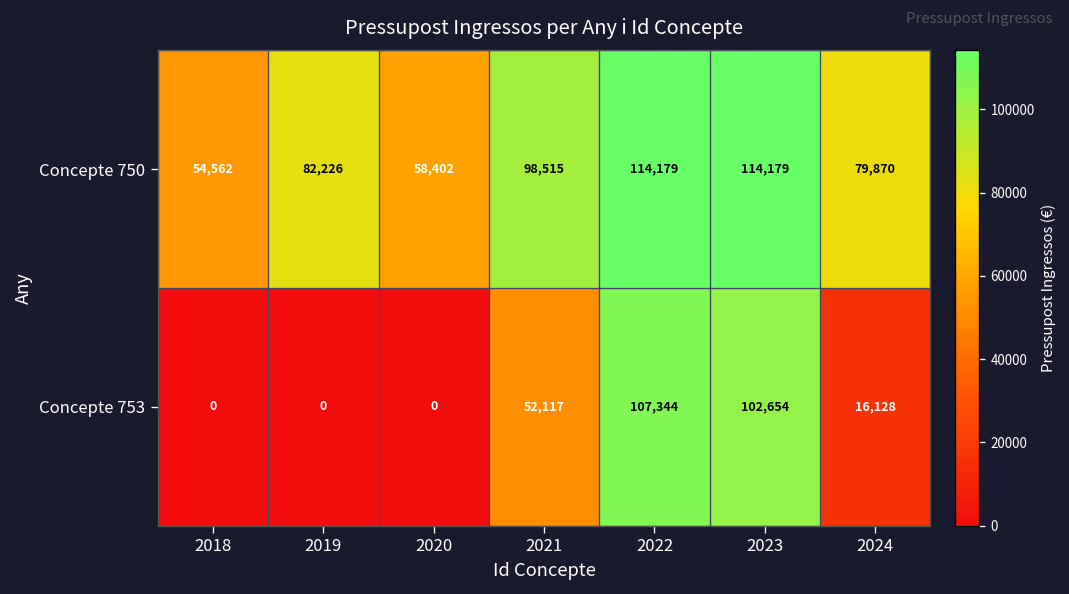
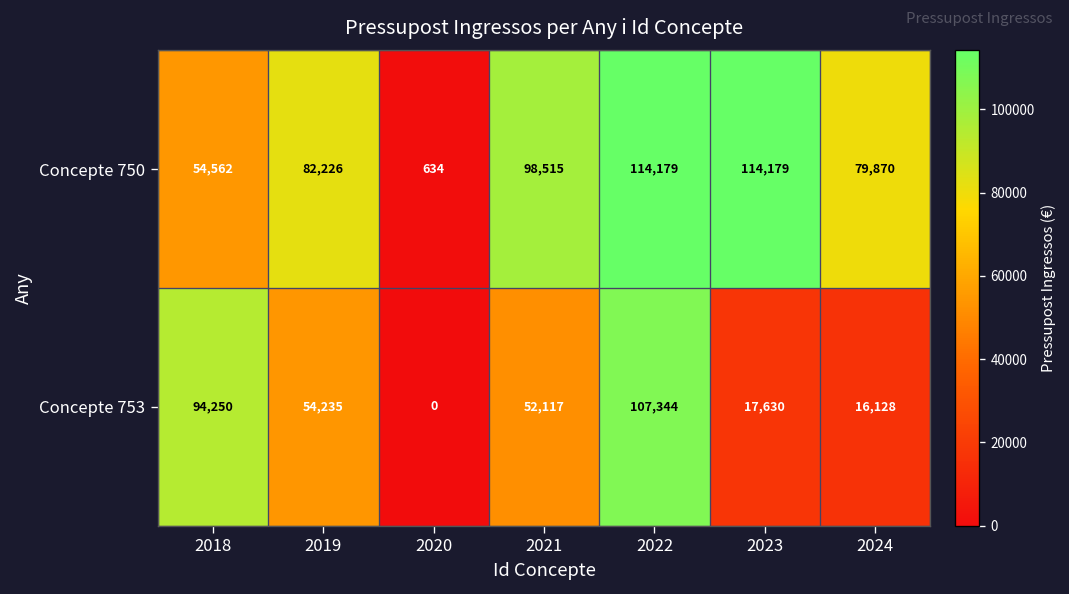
  {
    "Concepte 750": {
      "2018": "54,562",
      "2019": "82,226",
-     "2020": "58,402",
+     "2020": "634",
      "2021": "98,515",
      "2022": "114,179",
      "2023": "114,179",
      "2024": "79,870"
    },
    "Concepte 753": {
-     "2018": "0",
-     "2019": "0",
+     "2018": "94,250",
+     "2019": "54,235",
      "2020": "0",
      "2021": "52,117",
      "2022": "107,344",
-     "2023": "102,654",
+     "2023": "17,630",
      "2024": "16,128"
    }
  }
